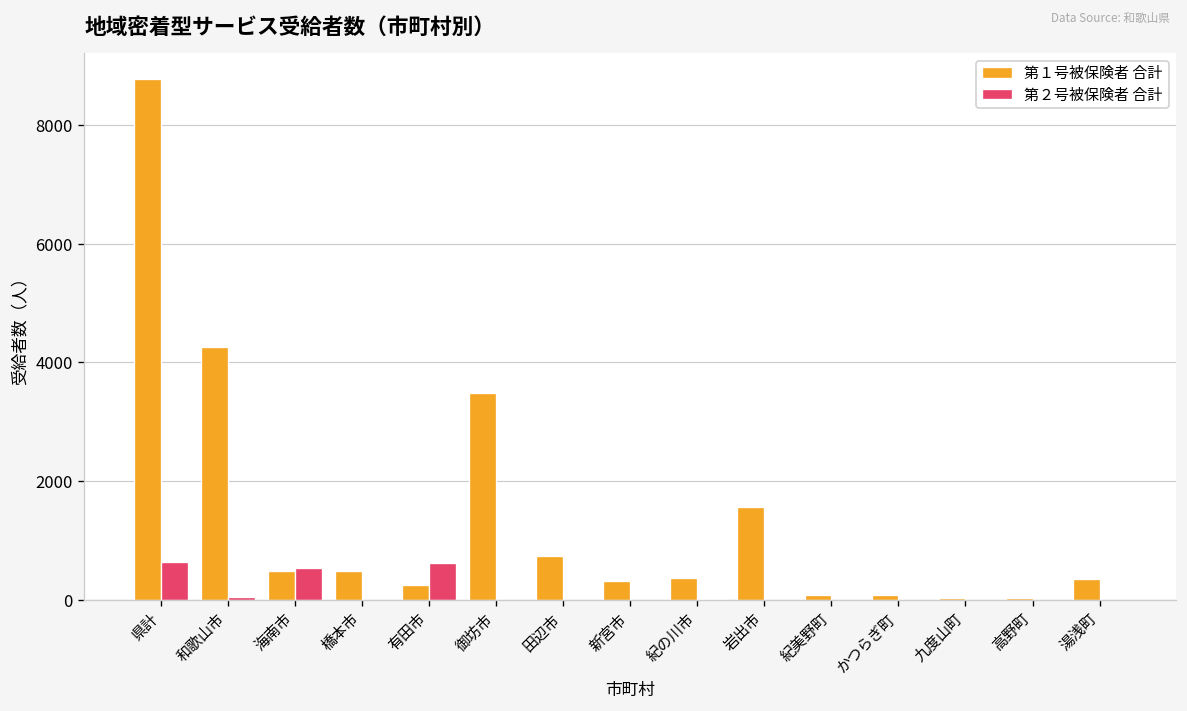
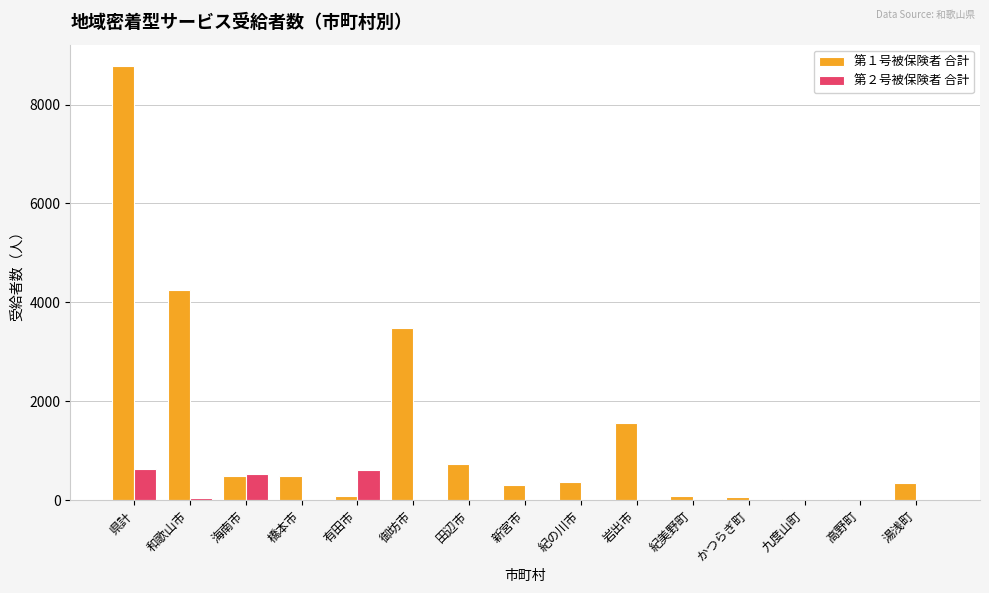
  {
    "第１号被保険者 合計": {
      "県計": 8800,
      "和歌山市": 4300,
      "海南市": 500,
      "橋本市": 500,
-     "有田市": 200,
+     "有田市": 100,
      "御坊市": 3500,
      "田辺市": 700,
      "新宮市": 300,
      "紀の川市": 400,
      "岩出市": 1600,
      "紀美野町": 100,
      "かつらぎ町": 100,
      "湯浅町": 300
    },
    "第２号被保険者 合計": {
      "県計": 600,
      "海南市": 500,
      "有田市": 600,
      "岩出市": 0,
      "紀美野町": 0,
      "高野町": 0
    }
  }
